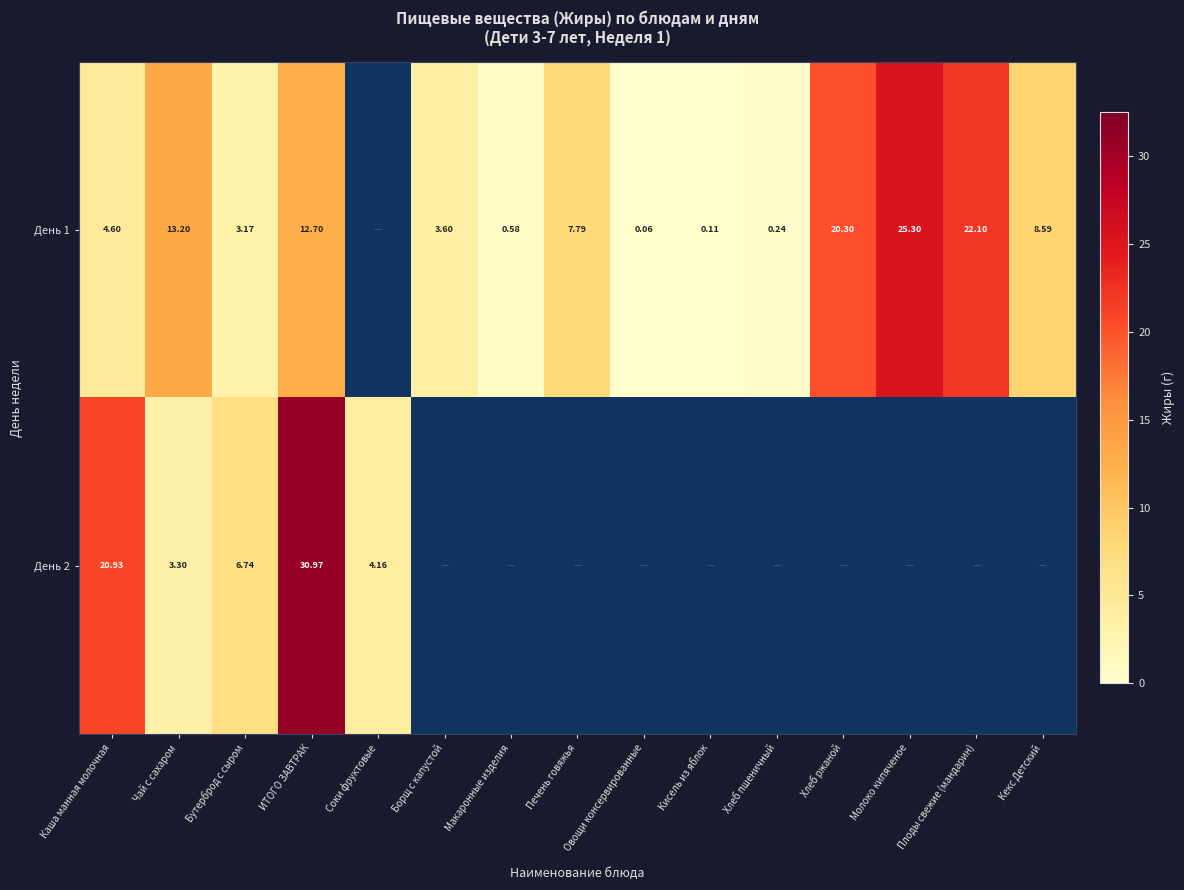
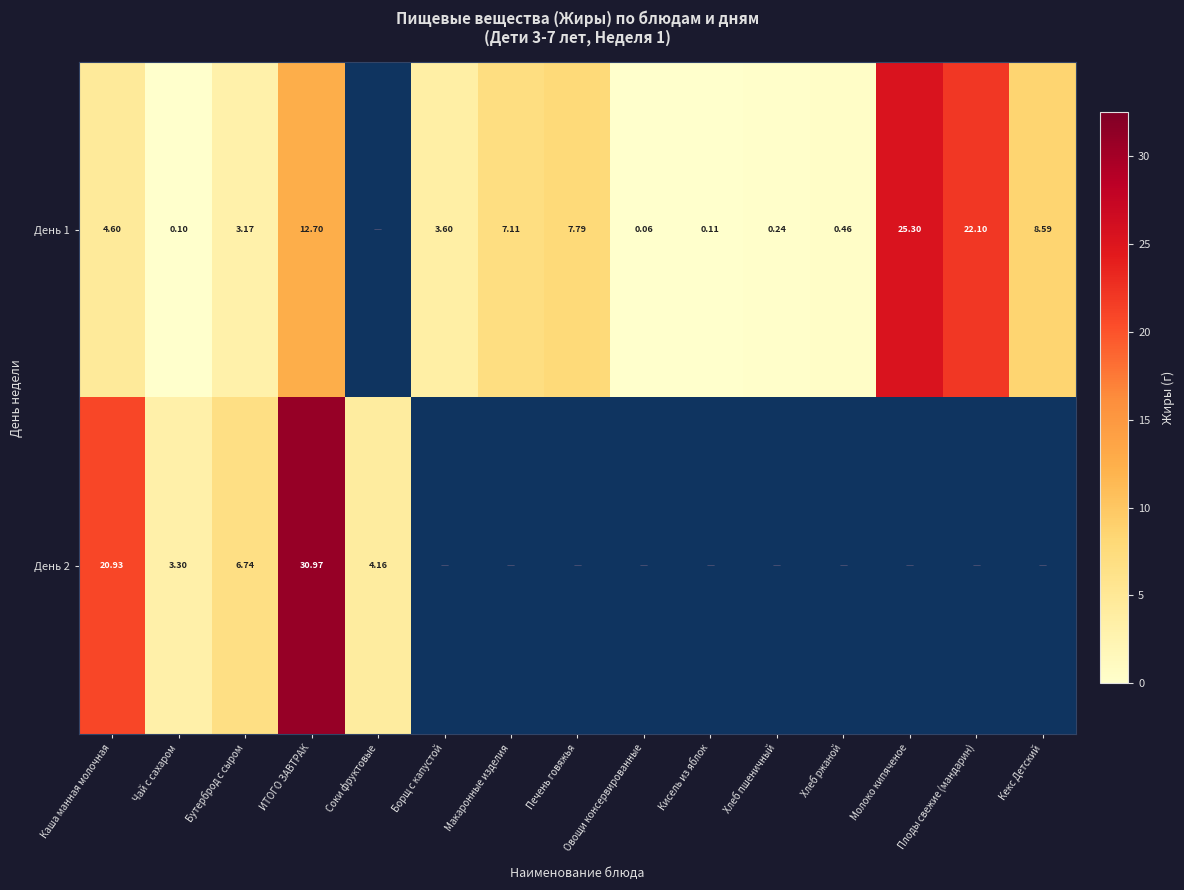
  {
    "День 1": {
      "Каша манная молочная": 4.60,
-     "Чай с сахаром": 13.20,
+     "Чай с сахаром": 0.10,
      "Бутерброд с сыром": 3.17,
      "ИТОГО ЗАВТРАК": 12.70,
      "Борщ с капустой": 3.60,
-     "Макаронные изделия": 0.58,
+     "Макаронные изделия": 7.11,
      "Печень говяжья": 7.79,
      "Овощи консервированные": 0.06,
      "Кисель из яблок": 0.11,
      "Хлеб пшеничный": 0.24,
-     "Хлеб ржаной": 20.30,
+     "Хлеб ржаной": 0.46,
      "Молоко кипяченое": 25.30,
      "Плоды свежие (мандарин)": 22.10,
      "Кекс Детский": 8.59
    },
    "День 2": {
      "Каша манная молочная": 20.93,
      "Чай с сахаром": 3.30,
      "Бутерброд с сыром": 6.74,
      "ИТОГО ЗАВТРАК": 30.97,
      "Соки фруктовые": 4.16
    }
  }
